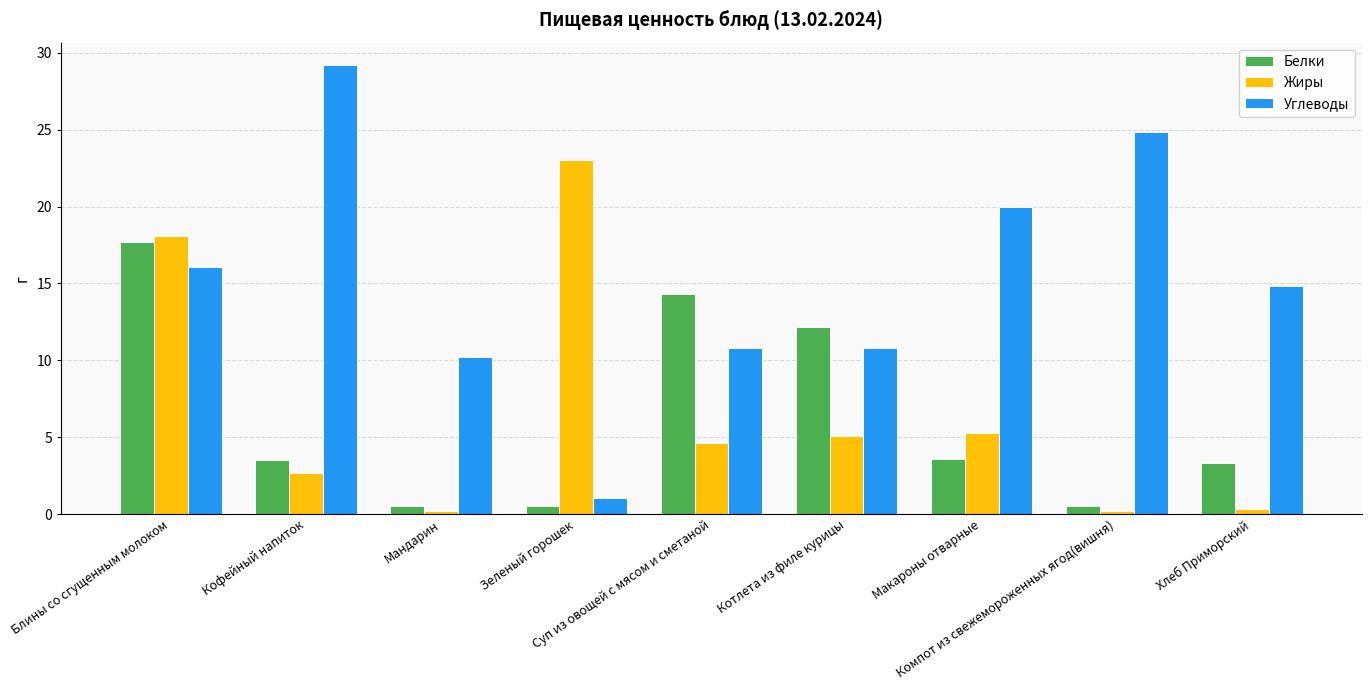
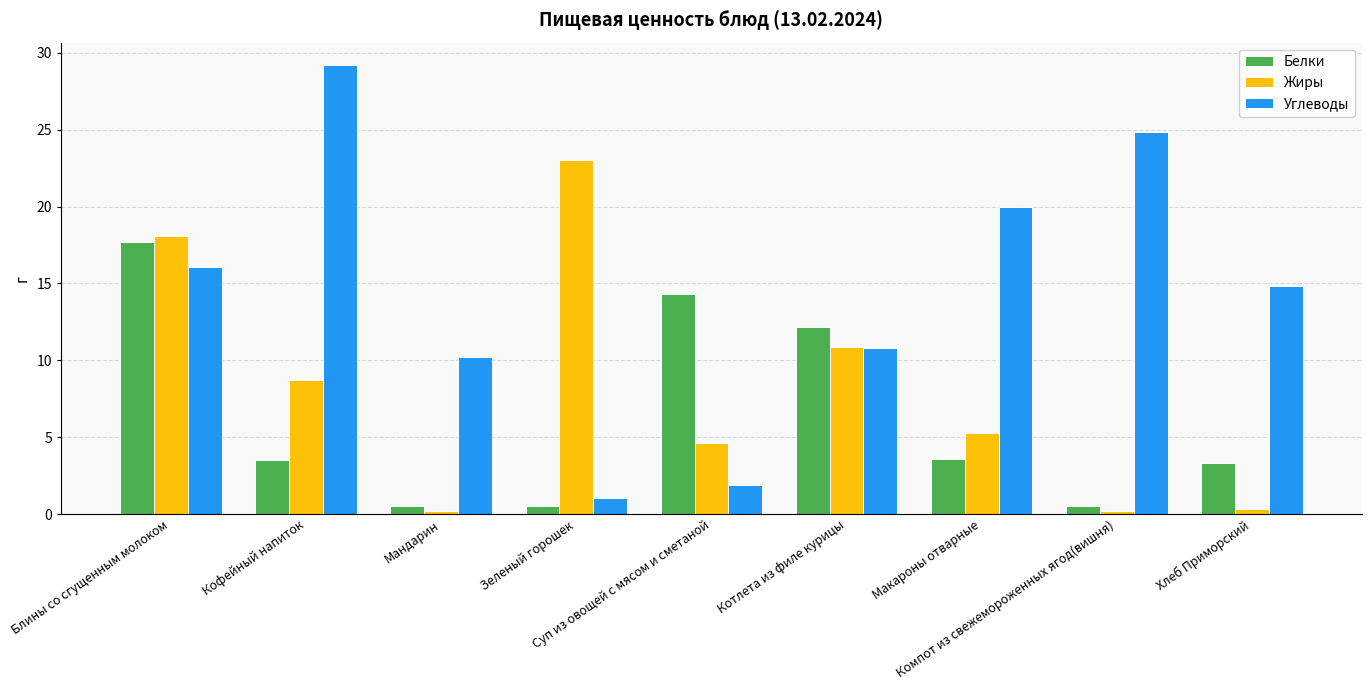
  {
    "Белки": {
      "Блины со сгущенным молоком": 17.7,
      "Кофейный напиток": 3.5,
      "Мандарин": 0.6,
      "Зеленый горошек": 0.5,
      "Суп из овощей с мясом и сметаной": 14.3,
      "Котлета из филе курицы": 12.2,
      "Макароны отварные": 3.6,
      "Компот из свежемороженных ягод(вишня)": 0.5,
      "Хлеб Приморский": 3.3
    },
    "Жиры": {
      "Блины со сгущенным молоком": 18.1,
-     "Кофейный напиток": 2.7,
+     "Кофейный напиток": 8.8,
      "Мандарин": 0.2,
      "Зеленый горошек": 23.0,
      "Суп из овощей с мясом и сметаной": 4.6,
-     "Котлета из филе курицы": 5.1,
+     "Котлета из филе курицы": 10.9,
      "Макароны отварные": 5.3,
      "Компот из свежемороженных ягод(вишня)": 0.2,
      "Хлеб Приморский": 0.3
    },
    "Углеводы": {
      "Блины со сгущенным молоком": 16.1,
      "Кофейный напиток": 29.2,
      "Мандарин": 10.2,
      "Зеленый горошек": 1.0,
-     "Суп из овощей с мясом и сметаной": 10.8,
+     "Суп из овощей с мясом и сметаной": 1.9,
      "Котлета из филе курицы": 10.8,
      "Макароны отварные": 20.0,
      "Компот из свежемороженных ягод(вишня)": 24.8,
      "Хлеб Приморский": 14.8
    }
  }
